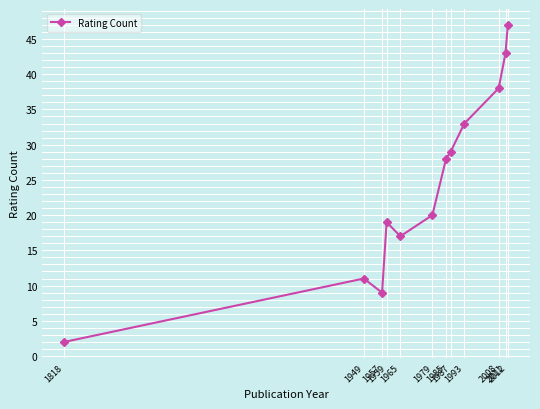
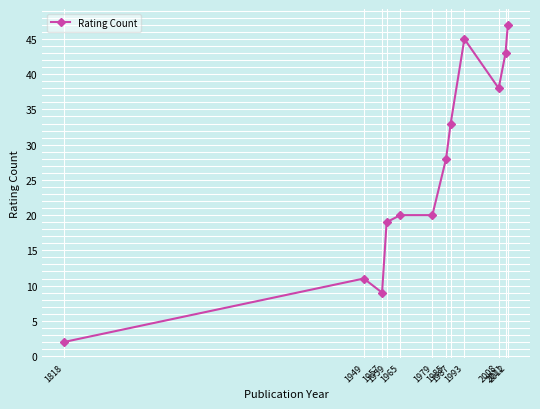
  {
    "1818": 2,
    "1949": 11,
    "1957": 9,
    "1959": 19,
-   "1965": 17,
+   "1965": 20,
    "1979": 20,
    "1985": 28,
-   "1987": 29,
-   "1993": 33,
+   "1987": 33,
+   "1993": 45,
    "2008": 38,
    "2011": 43,
    "2012": 47
  }
